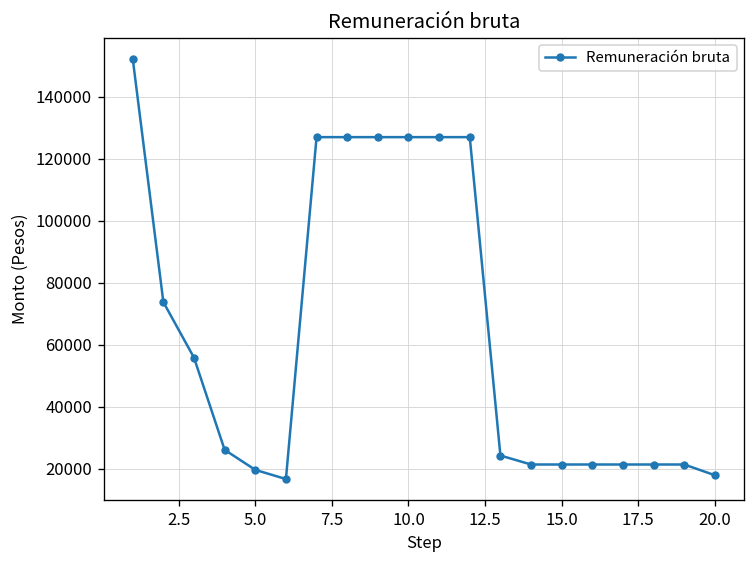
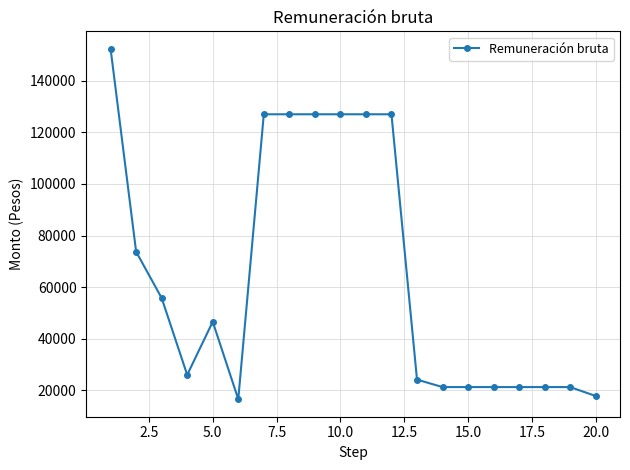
  {
-   "5.0": 20000,
+   "5.0": 47000,
    "10.0": 127000,
    "15.0": 21000,
    "20.0": 18000
  }
